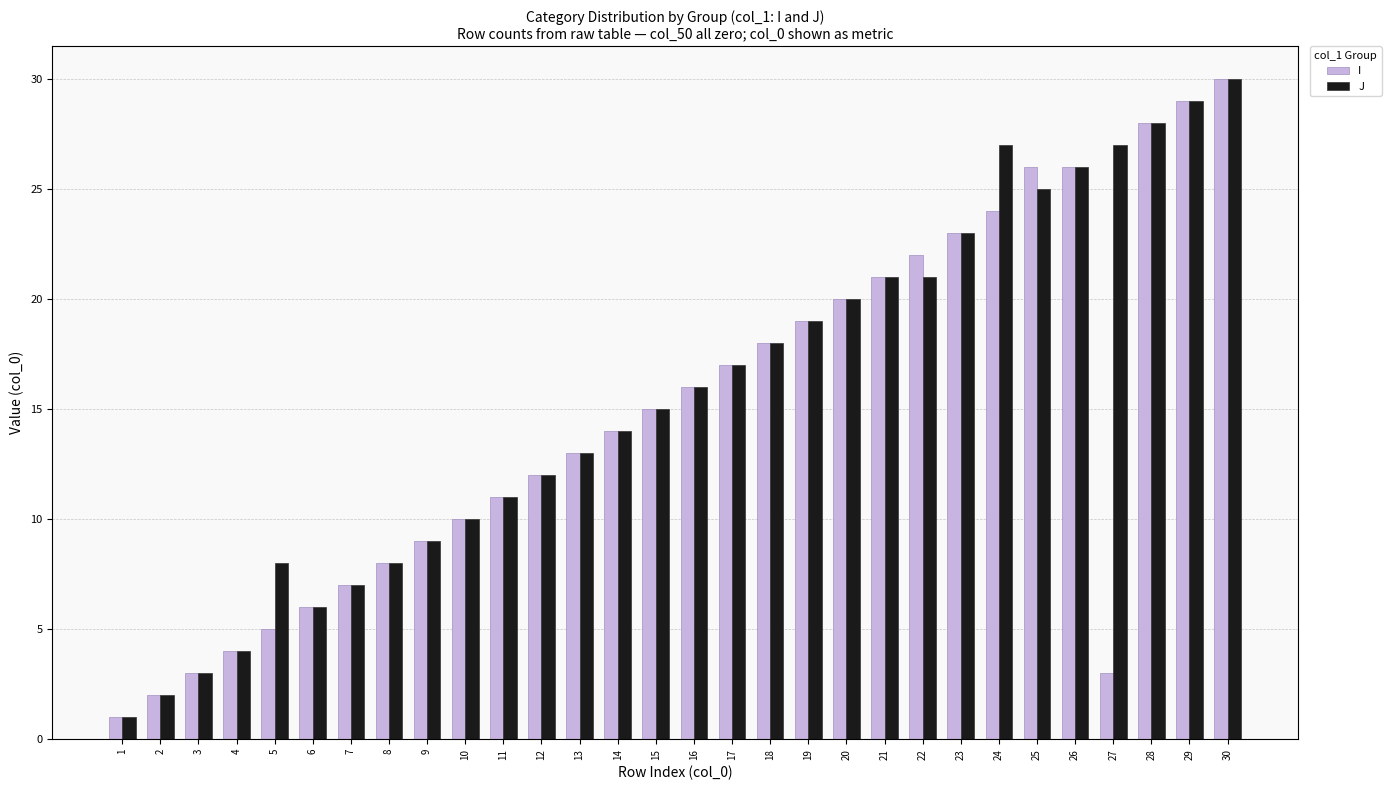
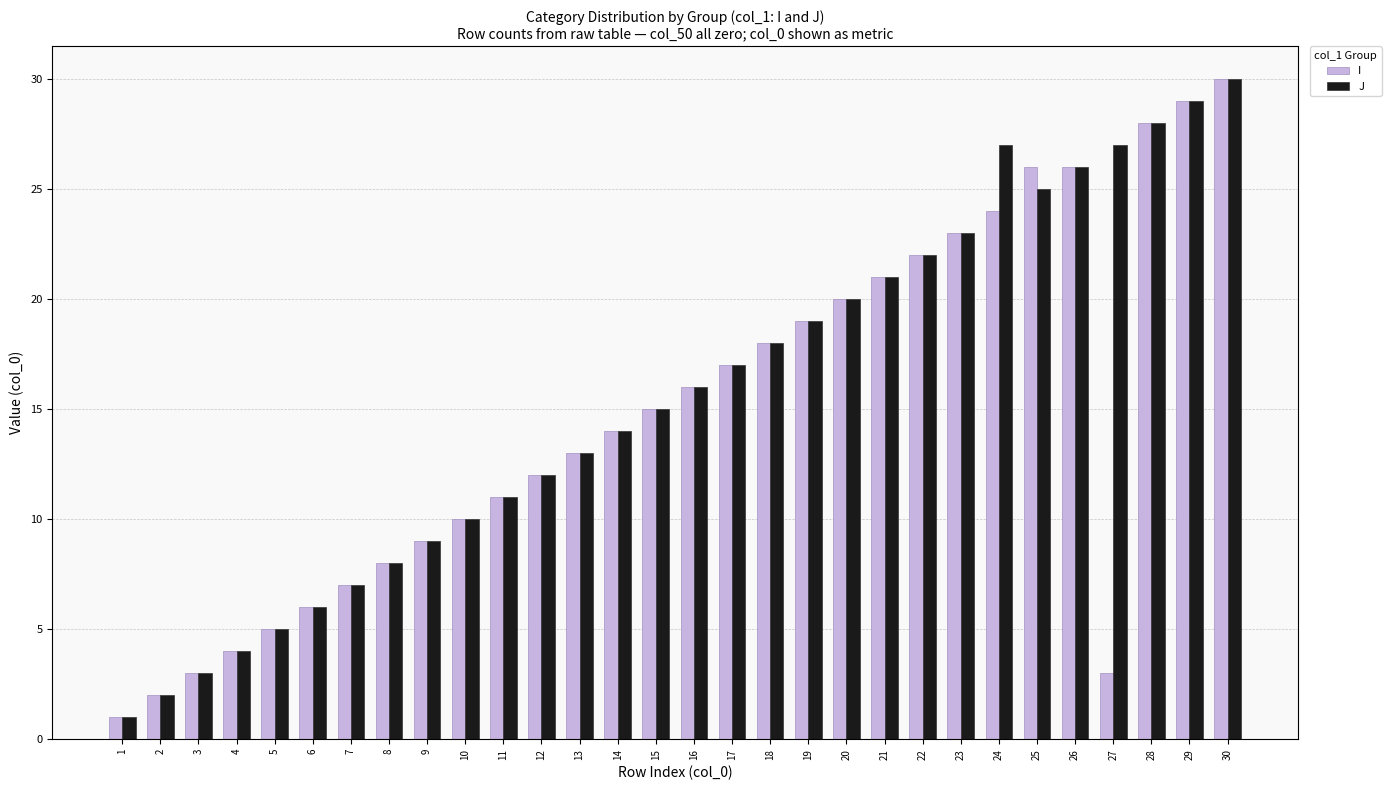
  {
    "I": {
      "1": 1,
      "2": 2,
      "3": 3,
      "4": 4,
      "5": 5,
      "6": 6,
      "7": 7,
      "8": 8,
      "9": 9,
      "10": 10,
      "11": 11,
      "12": 12,
      "13": 13,
      "14": 14,
      "15": 15,
      "16": 16,
      "17": 17,
      "18": 18,
      "19": 19,
      "20": 20,
      "21": 21,
      "22": 22,
      "23": 23,
      "24": 24,
      "25": 26,
      "26": 26,
      "27": 3,
      "28": 28,
      "29": 29,
      "30": 30
    },
    "J": {
      "1": 1,
      "2": 2,
      "3": 3,
      "4": 4,
-     "5": 8,
+     "5": 5,
      "6": 6,
      "7": 7,
      "8": 8,
      "9": 9,
      "10": 10,
      "11": 11,
      "12": 12,
      "13": 13,
      "14": 14,
      "15": 15,
      "16": 16,
      "17": 17,
      "18": 18,
      "19": 19,
      "20": 20,
      "21": 21,
-     "22": 21,
+     "22": 22,
      "23": 23,
      "24": 27,
      "25": 25,
      "26": 26,
      "27": 27,
      "28": 28,
      "29": 29,
      "30": 30
    }
  }
